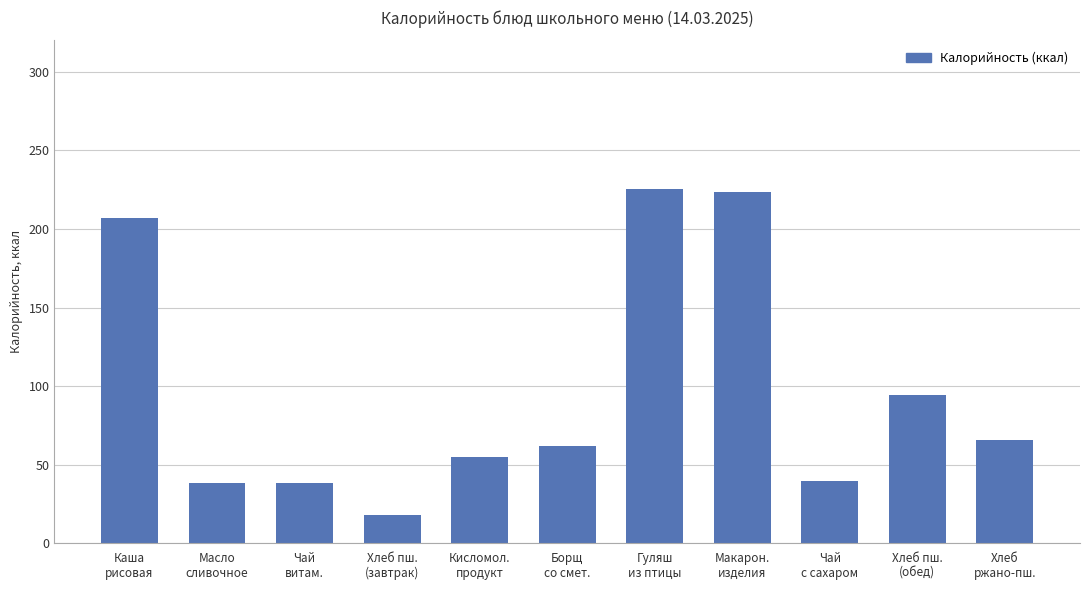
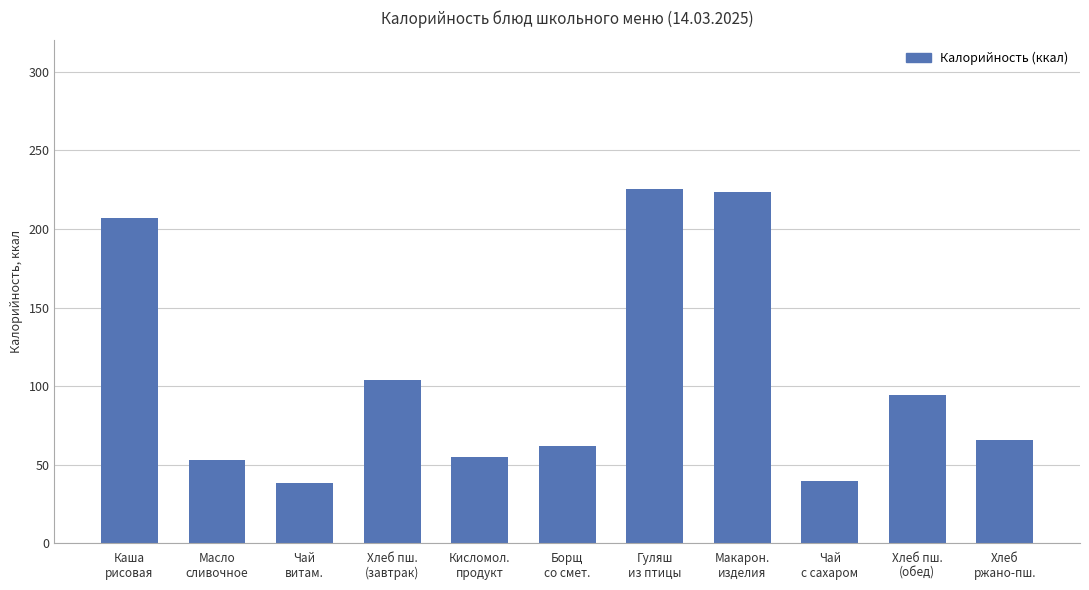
  {
    "Каша рисовая": 207,
-   "Масло сливочное": 38,
+   "Масло сливочное": 53,
    "Чай витам.": 39,
-   "Хлеб пш. (завтрак)": 18,
+   "Хлеб пш. (завтрак)": 104,
    "Кисломол. продукт": 55,
    "Борщ со смет.": 62,
    "Гуляш из птицы": 226,
    "Макарон. изделия": 223,
    "Чай с сахаром": 40,
    "Хлеб пш. (обед)": 94,
    "Хлеб ржано-пш.": 66
  }
